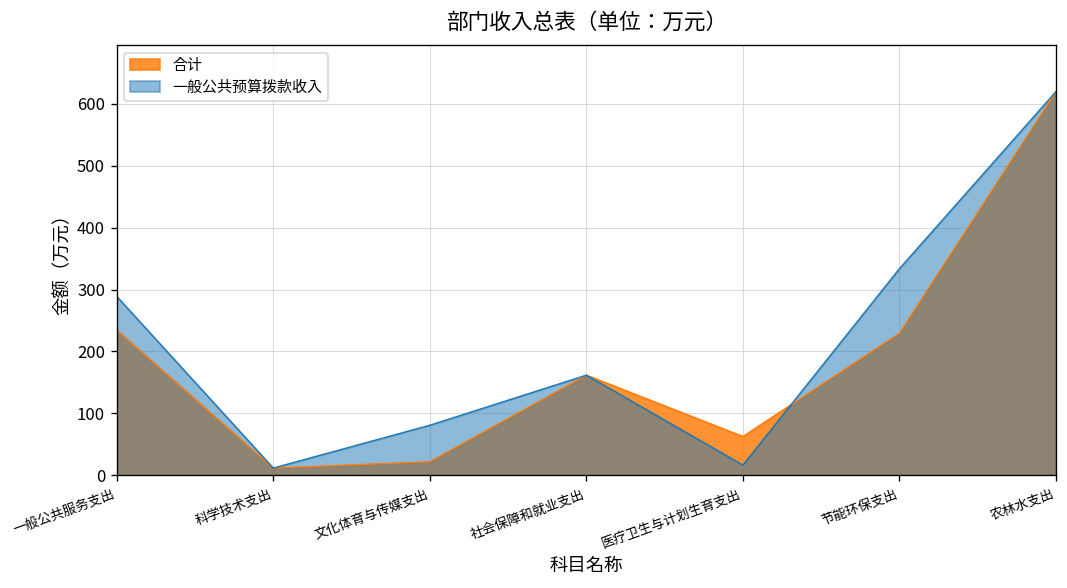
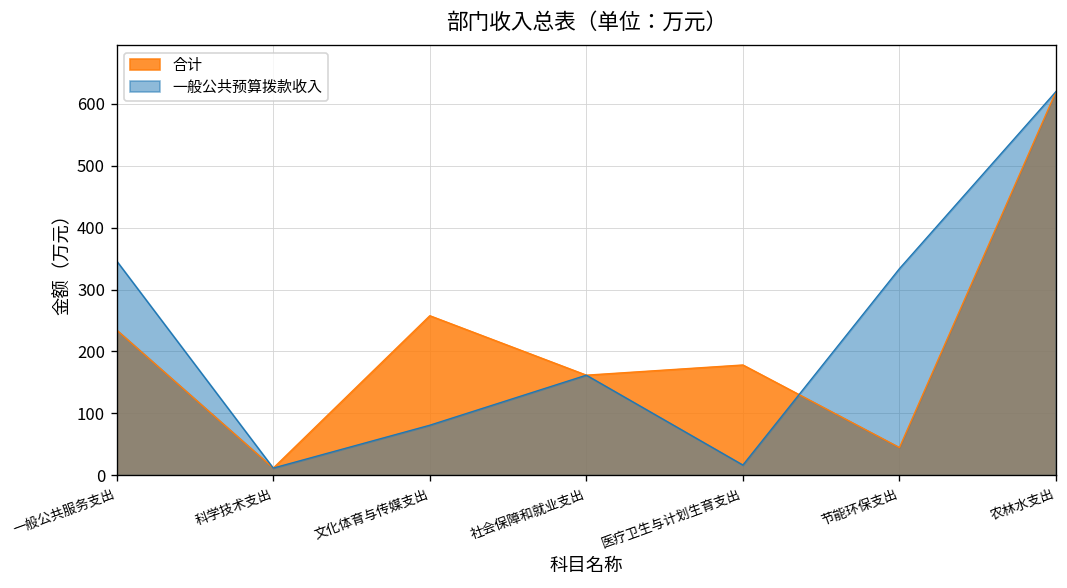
  {
    "合计": {
      "一般公共服务支出": 230,
-     "文化体育与传媒支出": 20,
-     "医疗卫生与计划生育支出": 60,
-     "节能环保支出": 230
+     "文化体育与传媒支出": 260,
+     "医疗卫生与计划生育支出": 180,
+     "节能环保支出": 40
    },
    "一般公共预算拨款收入": {
-     "一般公共服务支出": 290,
+     "一般公共服务支出": 350,
      "文化体育与传媒支出": 80,
      "医疗卫生与计划生育支出": 20,
      "节能环保支出": 330
    }
  }
